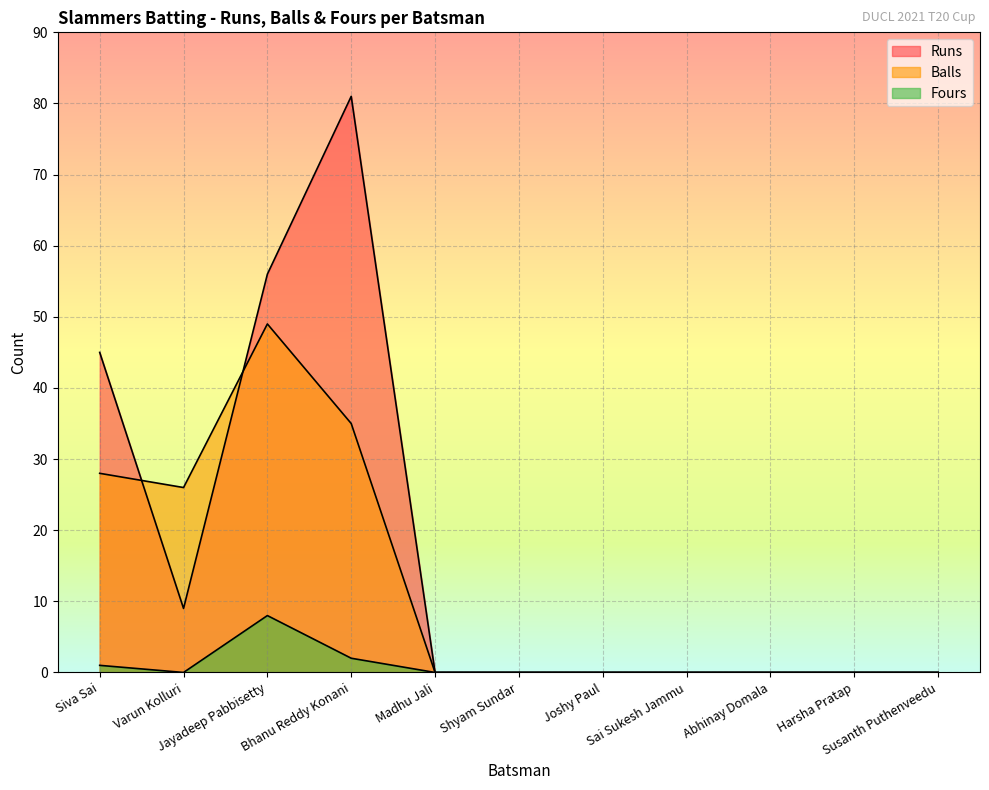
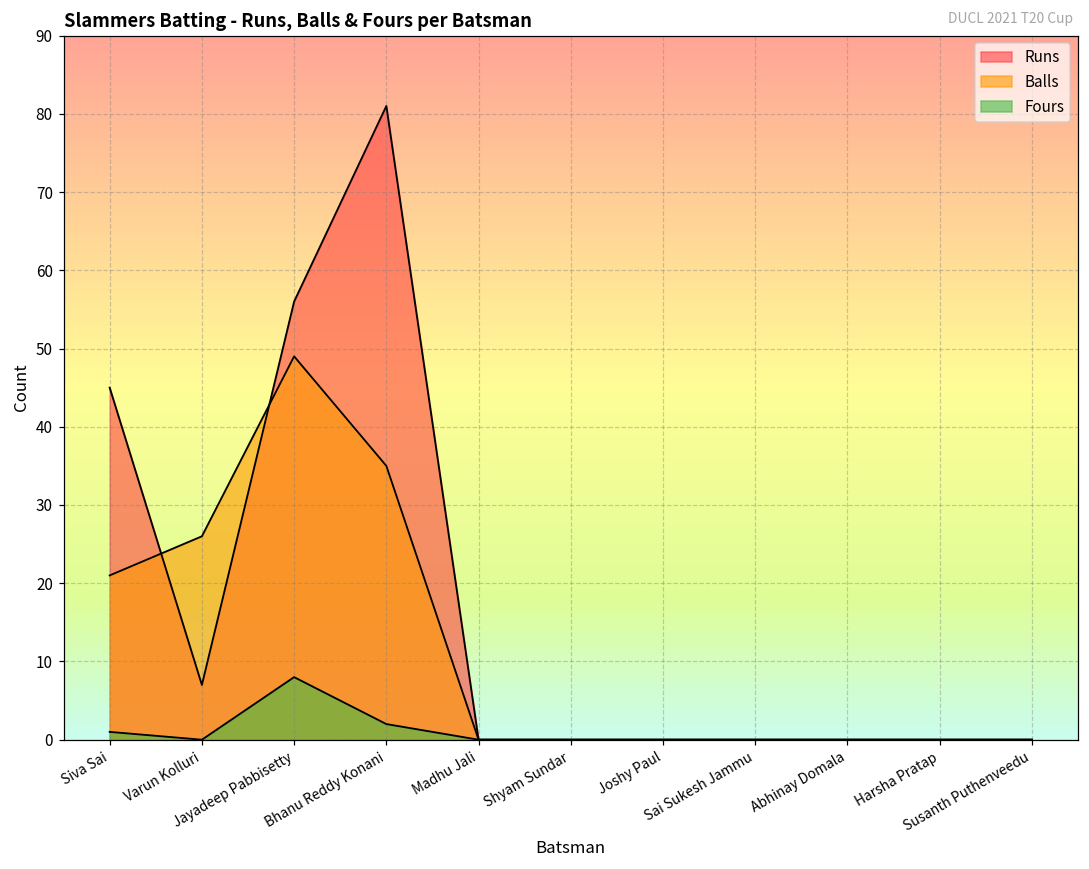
  {
    "Runs": {
      "Siva Sai": 45,
-     "Varun Kolluri": 9,
+     "Varun Kolluri": 7,
      "Jayadeep Pabbisetty": 56,
      "Bhanu Reddy Konani": 81
    },
    "Balls": {
-     "Siva Sai": 28,
+     "Siva Sai": 21,
      "Varun Kolluri": 26,
      "Jayadeep Pabbisetty": 49,
      "Bhanu Reddy Konani": 35
    },
    "Fours": {
      "Siva Sai": 1,
      "Varun Kolluri": 0,
      "Jayadeep Pabbisetty": 8,
      "Bhanu Reddy Konani": 2
    }
  }
